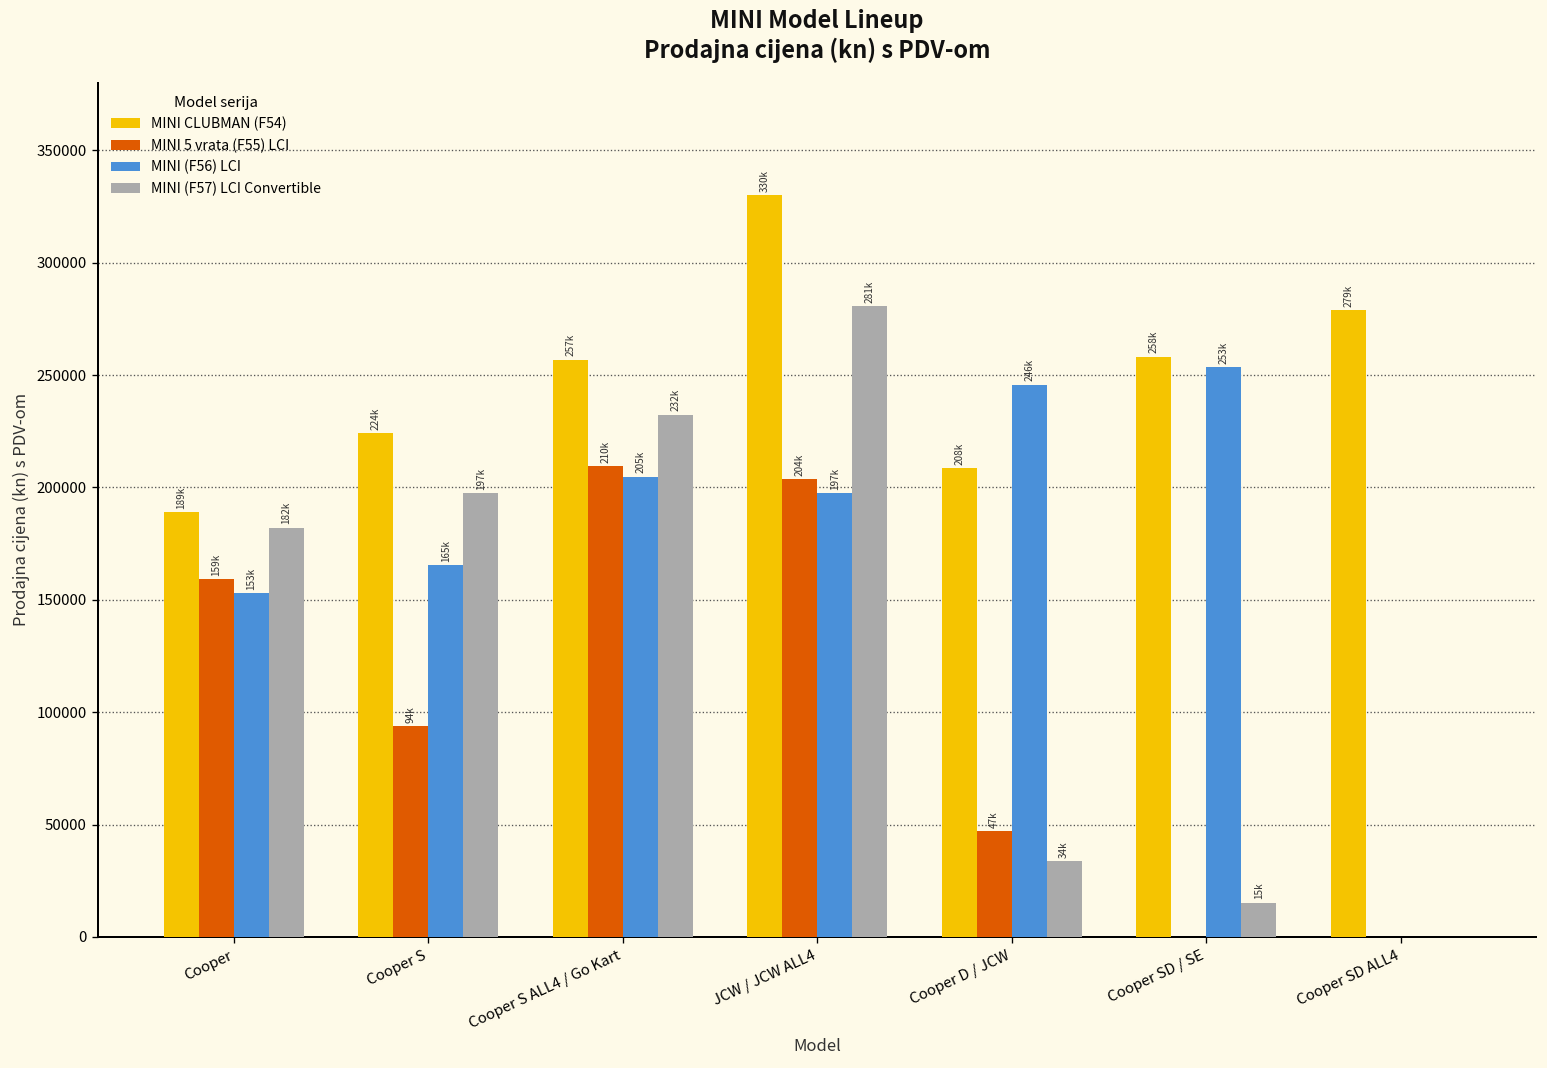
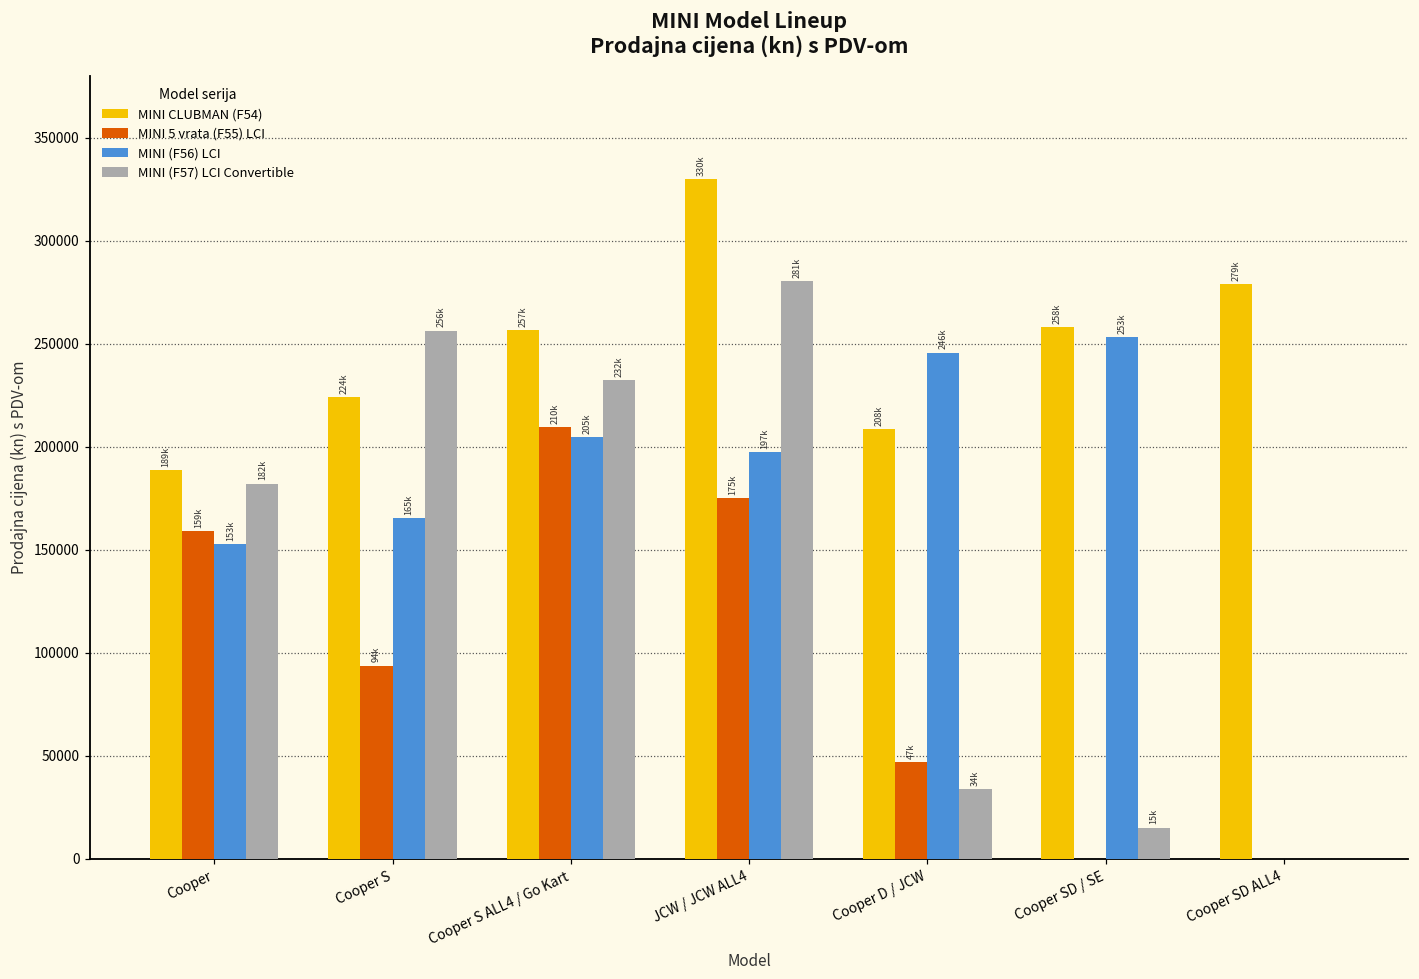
  {
    "MINI CLUBMAN (F54)": {
      "Cooper": "189k",
      "Cooper S": "224k",
      "Cooper S ALL4 / Go Kart": "257k",
      "JCW / JCW ALL4": "330k",
      "Cooper D / JCW": "208k",
      "Cooper SD / SE": "258k",
      "Cooper SD ALL4": "279k"
    },
    "MINI 5 vrata (F55) LCI": {
      "Cooper": "159k",
      "Cooper S": "94k",
      "Cooper S ALL4 / Go Kart": "210k",
-     "JCW / JCW ALL4": "204k",
+     "JCW / JCW ALL4": "175k",
      "Cooper D / JCW": "47k"
    },
    "MINI (F56) LCI": {
      "Cooper": "153k",
      "Cooper S": "165k",
      "Cooper S ALL4 / Go Kart": "205k",
      "JCW / JCW ALL4": "197k",
      "Cooper D / JCW": "246k",
      "Cooper SD / SE": "253k"
    },
    "MINI (F57) LCI Convertible": {
      "Cooper": "182k",
-     "Cooper S": "197k",
+     "Cooper S": "256k",
      "Cooper S ALL4 / Go Kart": "232k",
      "JCW / JCW ALL4": "281k",
      "Cooper D / JCW": "34k",
      "Cooper SD / SE": "15k"
    }
  }
